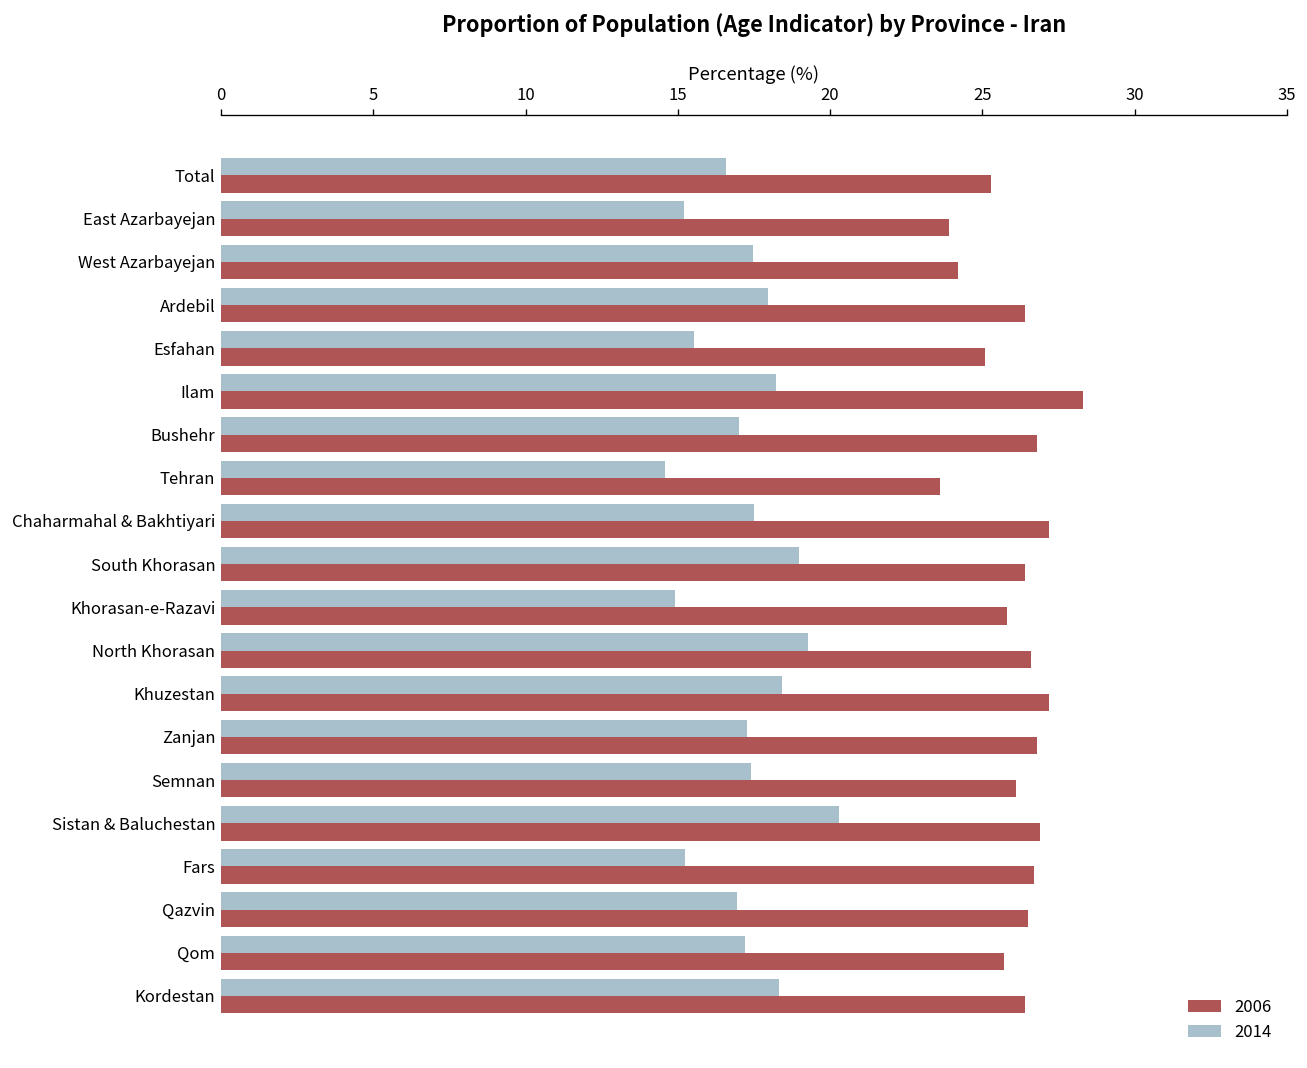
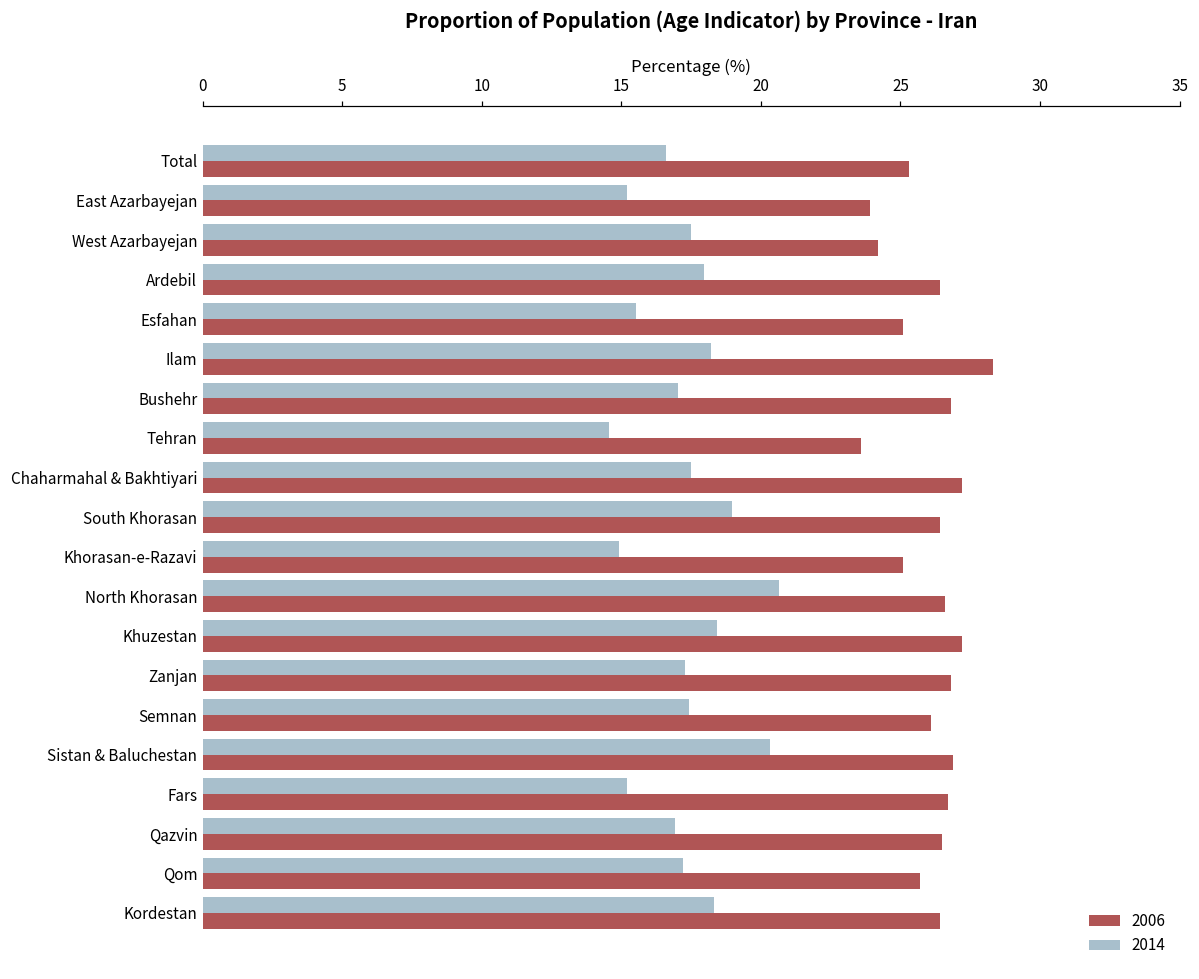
  {
    "2006": {
      "Total": 25.3,
      "East Azarbayejan": 23.9,
      "West Azarbayejan": 24.2,
      "Ardebil": 26.4,
      "Esfahan": 25.1,
      "Ilam": 28.3,
      "Bushehr": 26.8,
      "Tehran": 23.6,
      "Chaharmahal & Bakhtiyari": 27.2,
      "South Khorasan": 26.4,
-     "Khorasan-e-Razavi": 25.8,
+     "Khorasan-e-Razavi": 25.1,
      "North Khorasan": 26.6,
      "Khuzestan": 27.2,
      "Zanjan": 26.8,
      "Semnan": 26.1,
      "Sistan & Baluchestan": 26.9,
      "Fars": 26.7,
      "Qazvin": 26.5,
      "Qom": 25.7,
      "Kordestan": 26.4
    },
    "2014": {
      "Total": 16.6,
      "East Azarbayejan": 15.2,
      "West Azarbayejan": 17.5,
      "Ardebil": 18.0,
      "Esfahan": 15.5,
      "Ilam": 18.2,
      "Bushehr": 17.0,
      "Tehran": 14.6,
      "Chaharmahal & Bakhtiyari": 17.5,
      "South Khorasan": 19.0,
      "Khorasan-e-Razavi": 14.9,
-     "North Khorasan": 19.3,
+     "North Khorasan": 20.6,
      "Khuzestan": 18.4,
      "Zanjan": 17.3,
      "Semnan": 17.4,
      "Sistan & Baluchestan": 20.3,
      "Fars": 15.2,
      "Qazvin": 16.9,
      "Qom": 17.2,
      "Kordestan": 18.3
    }
  }
